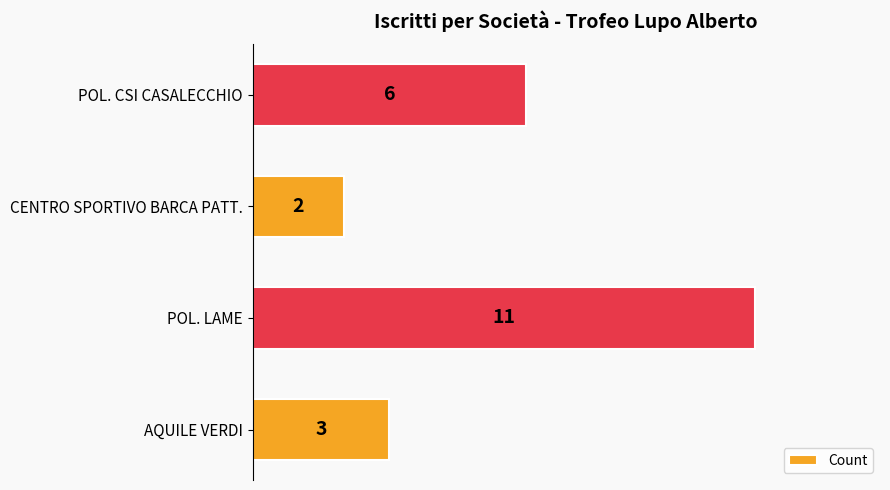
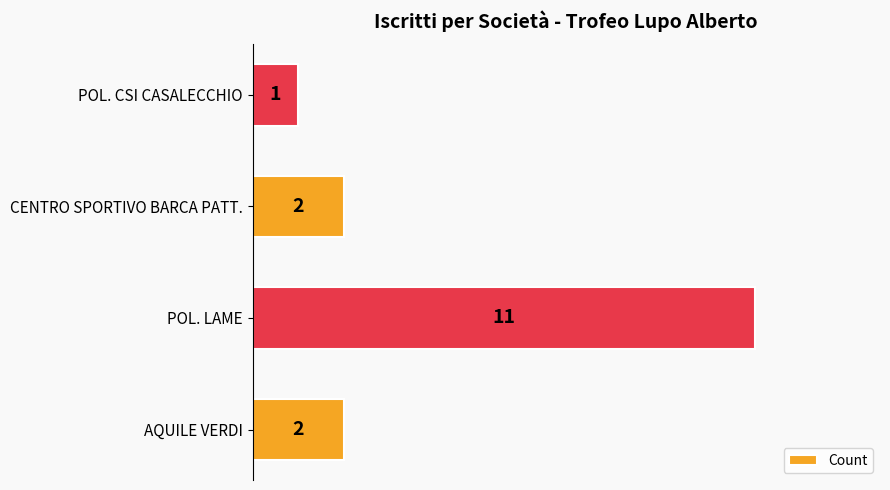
  {
-   "POL. CSI CASALECCHIO": 6,
+   "POL. CSI CASALECCHIO": 1,
    "CENTRO SPORTIVO BARCA PATT.": 2,
    "POL. LAME": 11,
-   "AQUILE VERDI": 3
+   "AQUILE VERDI": 2
  }
